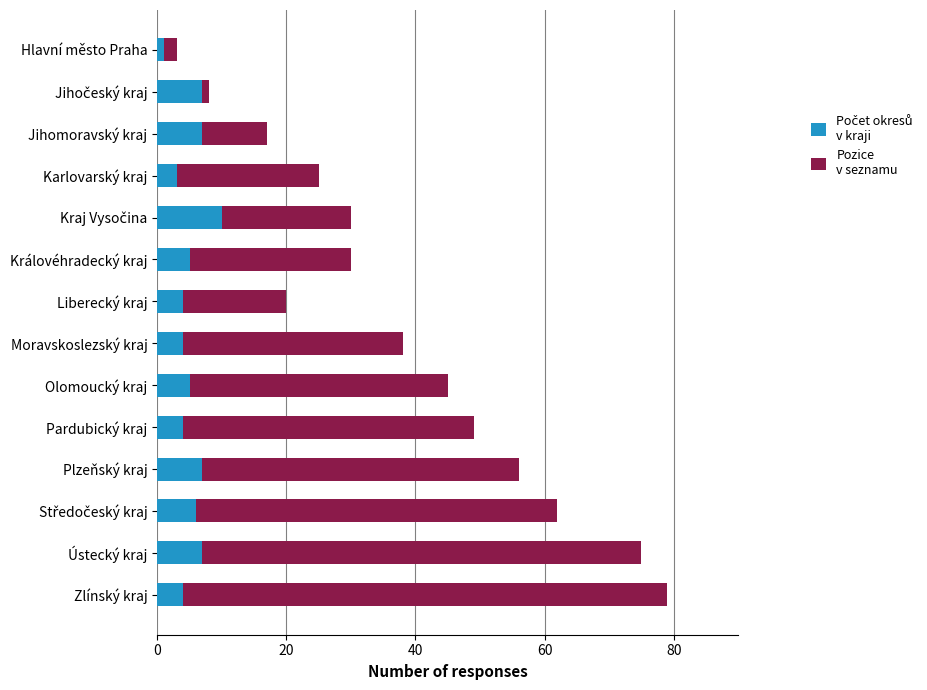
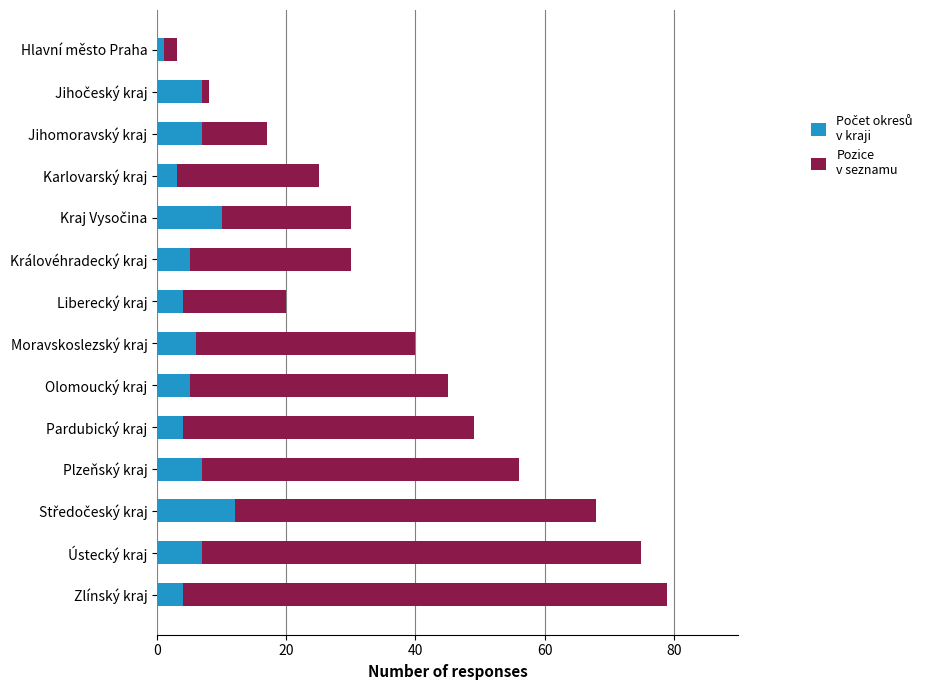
  {
    "Počet okresů v kraji": {
      "Hlavní město Praha": 1,
      "Jihočeský kraj": 7,
      "Jihomoravský kraj": 7,
      "Karlovarský kraj": 3,
      "Kraj Vysočina": 10,
      "Královéhradecký kraj": 5,
      "Liberecký kraj": 4,
-     "Moravskoslezský kraj": 4,
+     "Moravskoslezský kraj": 6,
      "Olomoucký kraj": 5,
      "Pardubický kraj": 4,
      "Plzeňský kraj": 7,
-     "Středočeský kraj": 6,
+     "Středočeský kraj": 12,
      "Ústecký kraj": 7,
      "Zlínský kraj": 4
    },
    "Pozice v seznamu": {
      "Hlavní město Praha": 2,
      "Jihočeský kraj": 1,
      "Jihomoravský kraj": 10,
      "Karlovarský kraj": 22,
      "Kraj Vysočina": 20,
      "Královéhradecký kraj": 25,
      "Liberecký kraj": 16,
      "Moravskoslezský kraj": 34,
      "Olomoucký kraj": 40,
      "Pardubický kraj": 45,
      "Plzeňský kraj": 49,
      "Středočeský kraj": 56,
      "Ústecký kraj": 68,
      "Zlínský kraj": 75
    }
  }
